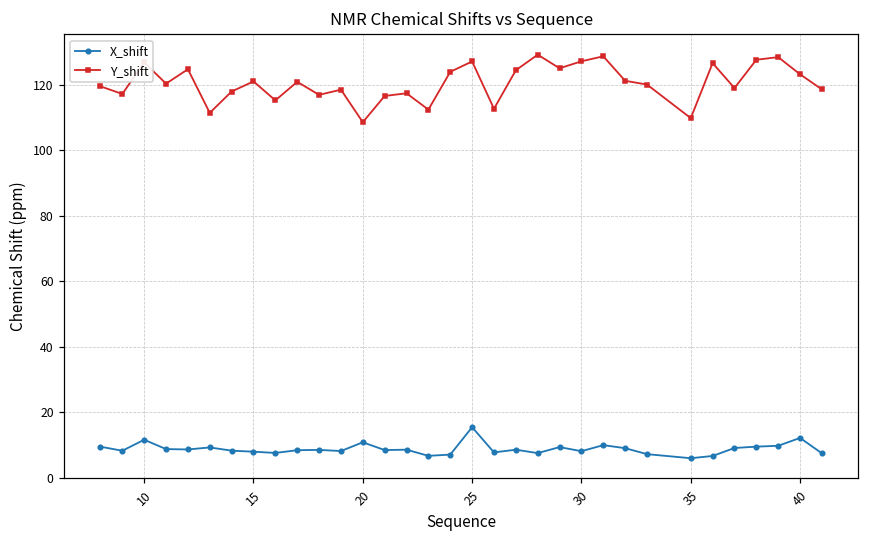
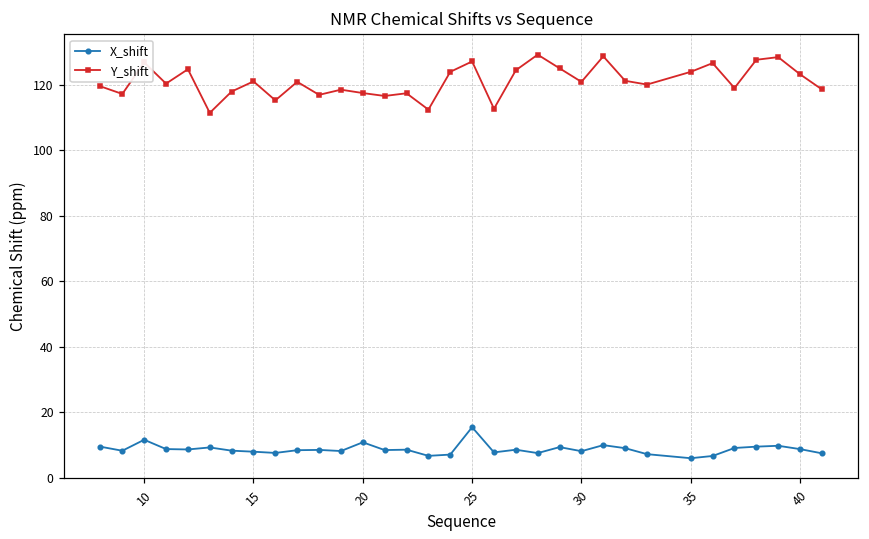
  {
    "X_shift": {
      "10": 12,
      "15": 8,
      "20": 11,
      "25": 15,
      "30": 8,
      "35": 6,
-     "40": 12
+     "40": 9
    },
    "Y_shift": {
      "15": 121,
-     "20": 109,
+     "20": 117,
      "25": 127,
-     "30": 127,
-     "35": 110,
+     "30": 121,
+     "35": 124,
      "40": 123
    }
  }
